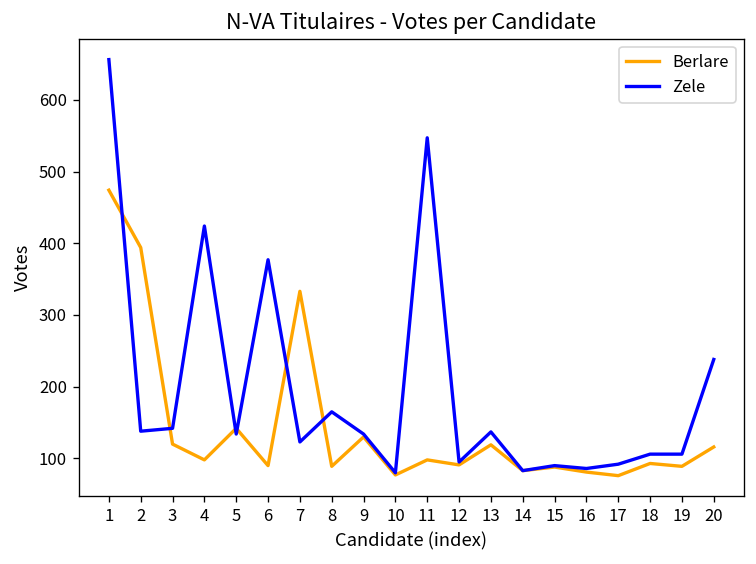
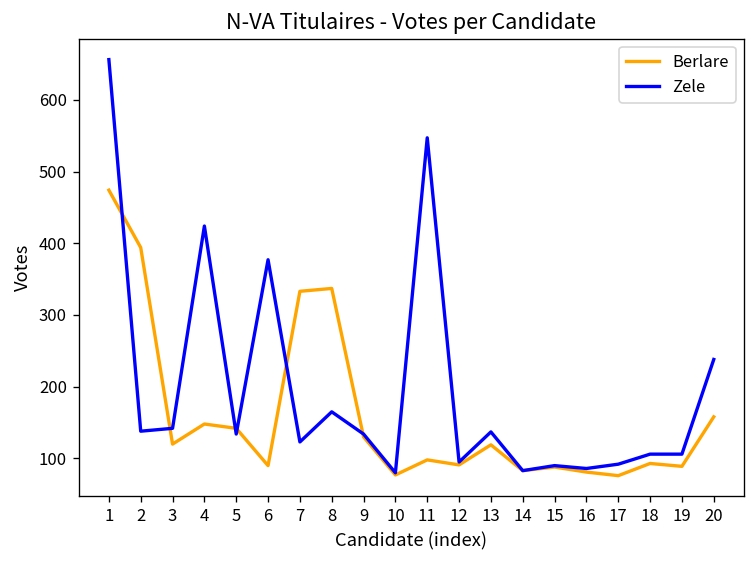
  {
    "Berlare": {
      "1": 470,
      "2": 390,
      "3": 120,
-     "4": 100,
+     "4": 150,
      "5": 140,
      "6": 90,
      "7": 330,
-     "8": 90,
+     "8": 340,
      "11": 100,
      "13": 120,
      "16": 80,
      "17": 80,
      "18": 90,
      "19": 90,
-     "20": 120
+     "20": 160
    },
    "Zele": {
      "1": 660,
      "2": 140,
      "3": 140,
      "4": 420,
      "5": 130,
      "6": 380,
      "7": 120,
      "8": 170,
      "11": 550,
      "13": 140,
      "16": 90,
      "17": 90,
      "18": 110,
      "19": 110,
      "20": 240
    }
  }
